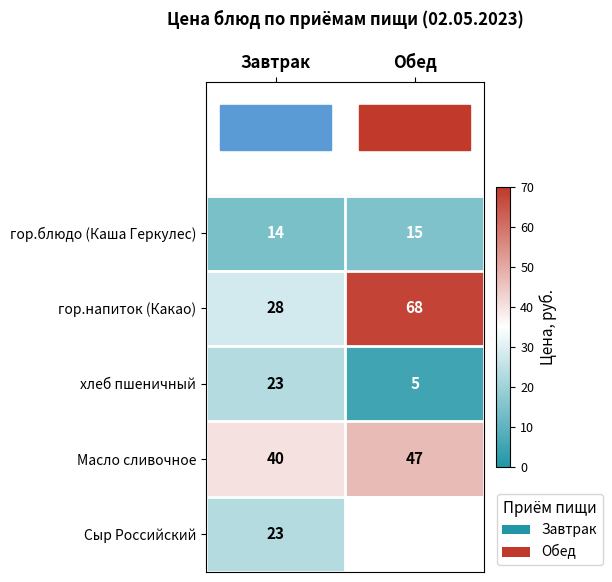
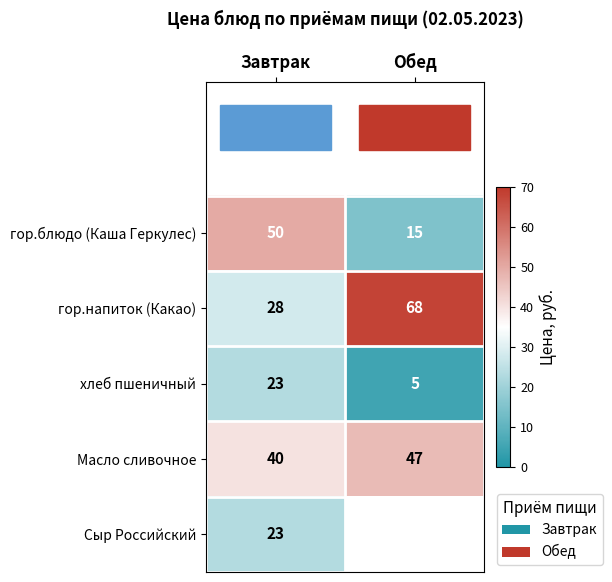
  {
    "гор.блюдо (Каша Геркулес)": {
-     "Завтрак": 14,
+     "Завтрак": 50,
      "Обед": 15
    },
    "гор.напиток (Какао)": {
      "Завтрак": 28,
      "Обед": 68
    },
    "хлеб пшеничный": {
      "Завтрак": 23,
      "Обед": 5
    },
    "Масло сливочное": {
      "Завтрак": 40,
      "Обед": 47
    },
    "Сыр Российский": {
      "Завтрак": 23
    }
  }
